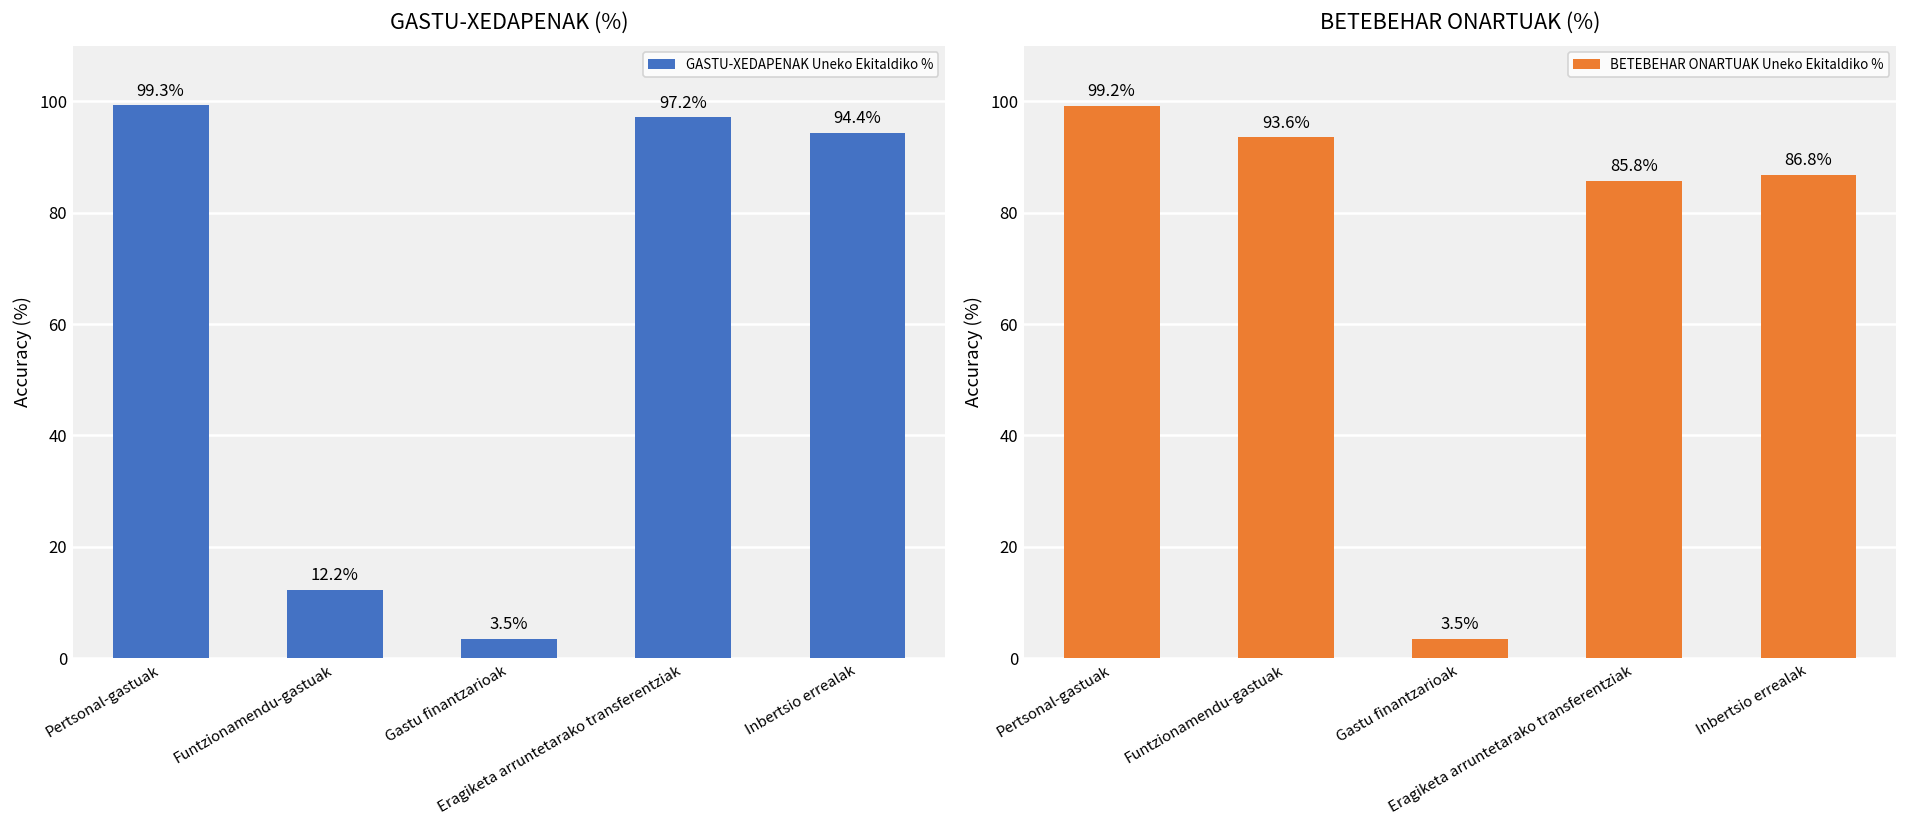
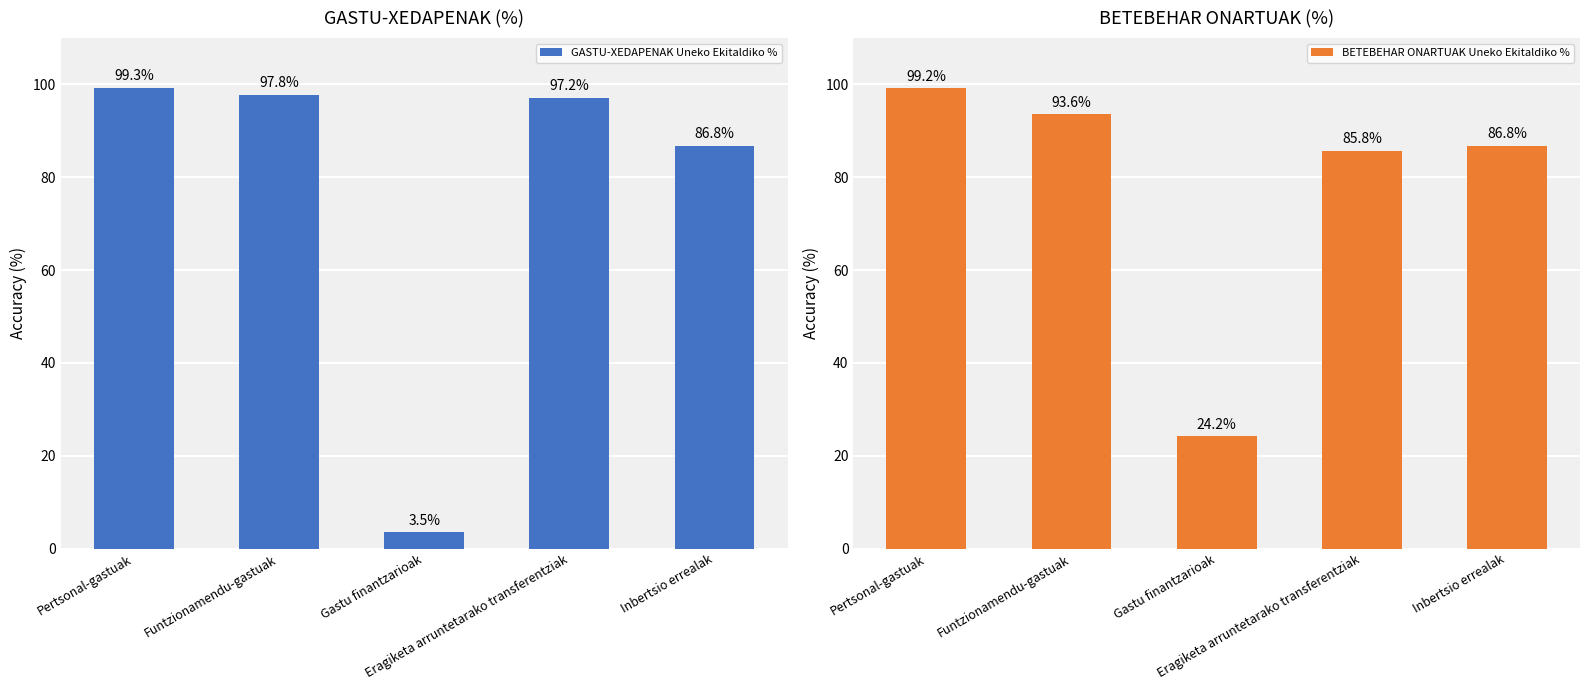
  {
    "GASTU-XEDAPENAK (%)": {
      "Pertsonal-gastuak": "99.3%",
-     "Funtzionamendu-gastuak": "12.2%",
+     "Funtzionamendu-gastuak": "97.8%",
      "Gastu finantzarioak": "3.5%",
      "Eragiketa arruntetarako transferentziak": "97.2%",
-     "Inbertsio errealak": "94.4%"
+     "Inbertsio errealak": "86.8%"
    },
    "BETEBEHAR ONARTUAK (%)": {
      "Pertsonal-gastuak": "99.2%",
      "Funtzionamendu-gastuak": "93.6%",
-     "Gastu finantzarioak": "3.5%",
+     "Gastu finantzarioak": "24.2%",
      "Eragiketa arruntetarako transferentziak": "85.8%",
      "Inbertsio errealak": "86.8%"
    }
  }
